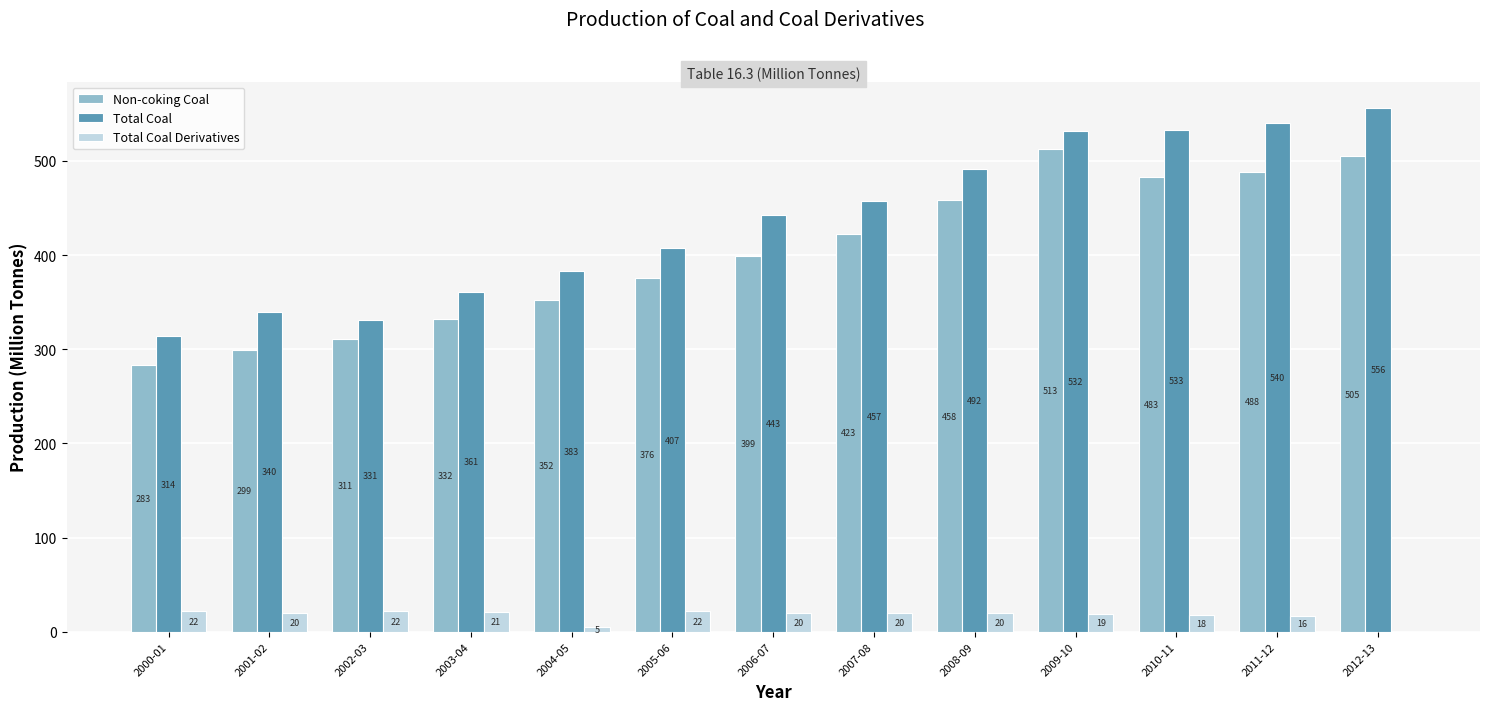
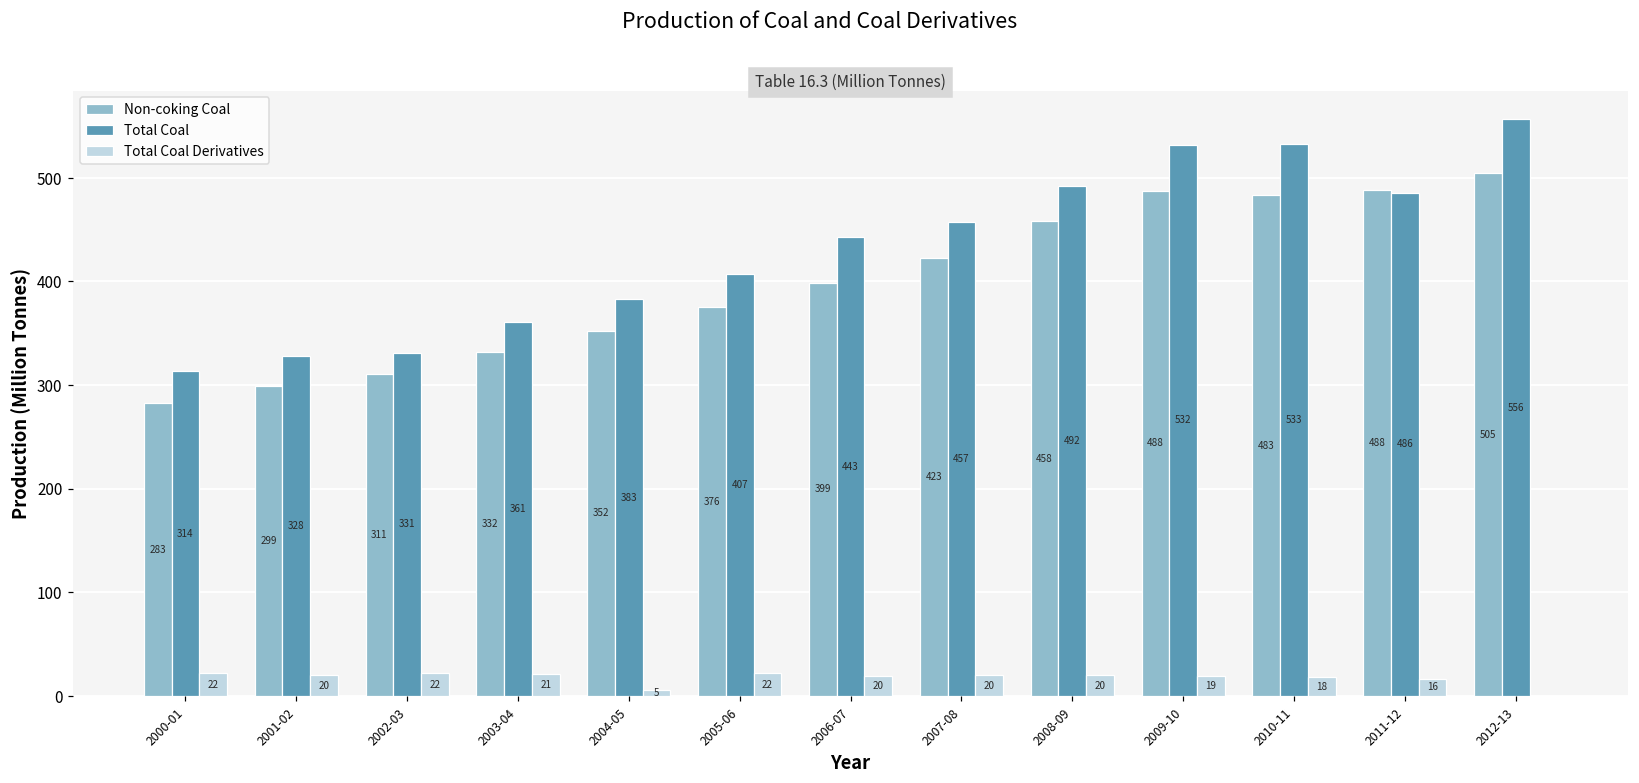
  {
    "Non-coking Coal": {
      "2000-01": 283,
      "2001-02": 299,
      "2002-03": 311,
      "2003-04": 332,
      "2004-05": 352,
      "2005-06": 376,
      "2006-07": 399,
      "2007-08": 423,
      "2008-09": 458,
-     "2009-10": 513,
+     "2009-10": 488,
      "2010-11": 483,
      "2011-12": 488,
      "2012-13": 505
    },
    "Total Coal": {
      "2000-01": 314,
-     "2001-02": 340,
+     "2001-02": 328,
      "2002-03": 331,
      "2003-04": 361,
      "2004-05": 383,
      "2005-06": 407,
      "2006-07": 443,
      "2007-08": 457,
      "2008-09": 492,
      "2009-10": 532,
      "2010-11": 533,
-     "2011-12": 540,
+     "2011-12": 486,
      "2012-13": 556
    },
    "Total Coal Derivatives": {
      "2000-01": 22,
      "2001-02": 20,
      "2002-03": 22,
      "2003-04": 21,
      "2004-05": 5,
      "2005-06": 22,
      "2006-07": 20,
      "2007-08": 20,
      "2008-09": 20,
      "2009-10": 19,
      "2010-11": 18,
      "2011-12": 16
    }
  }
